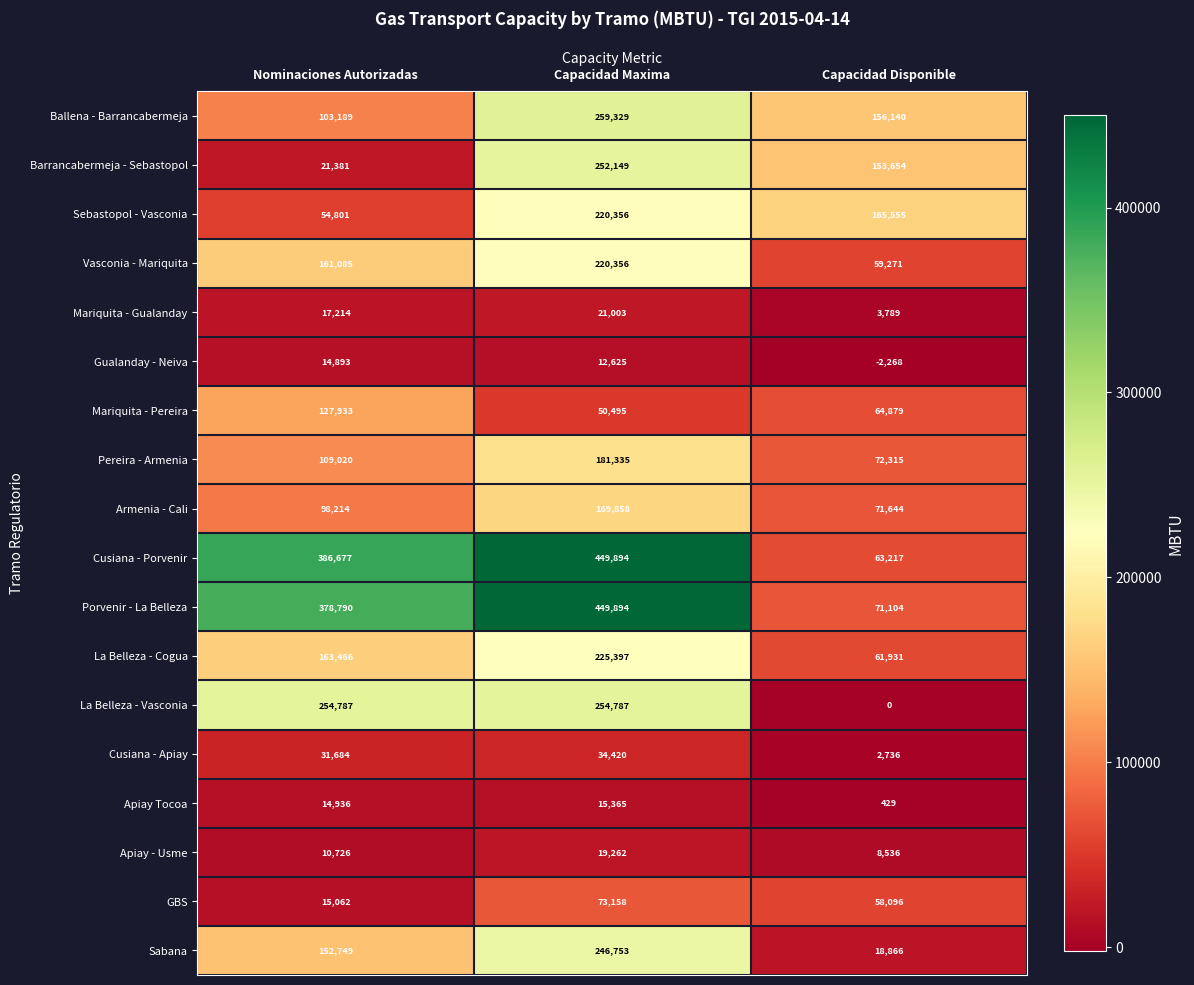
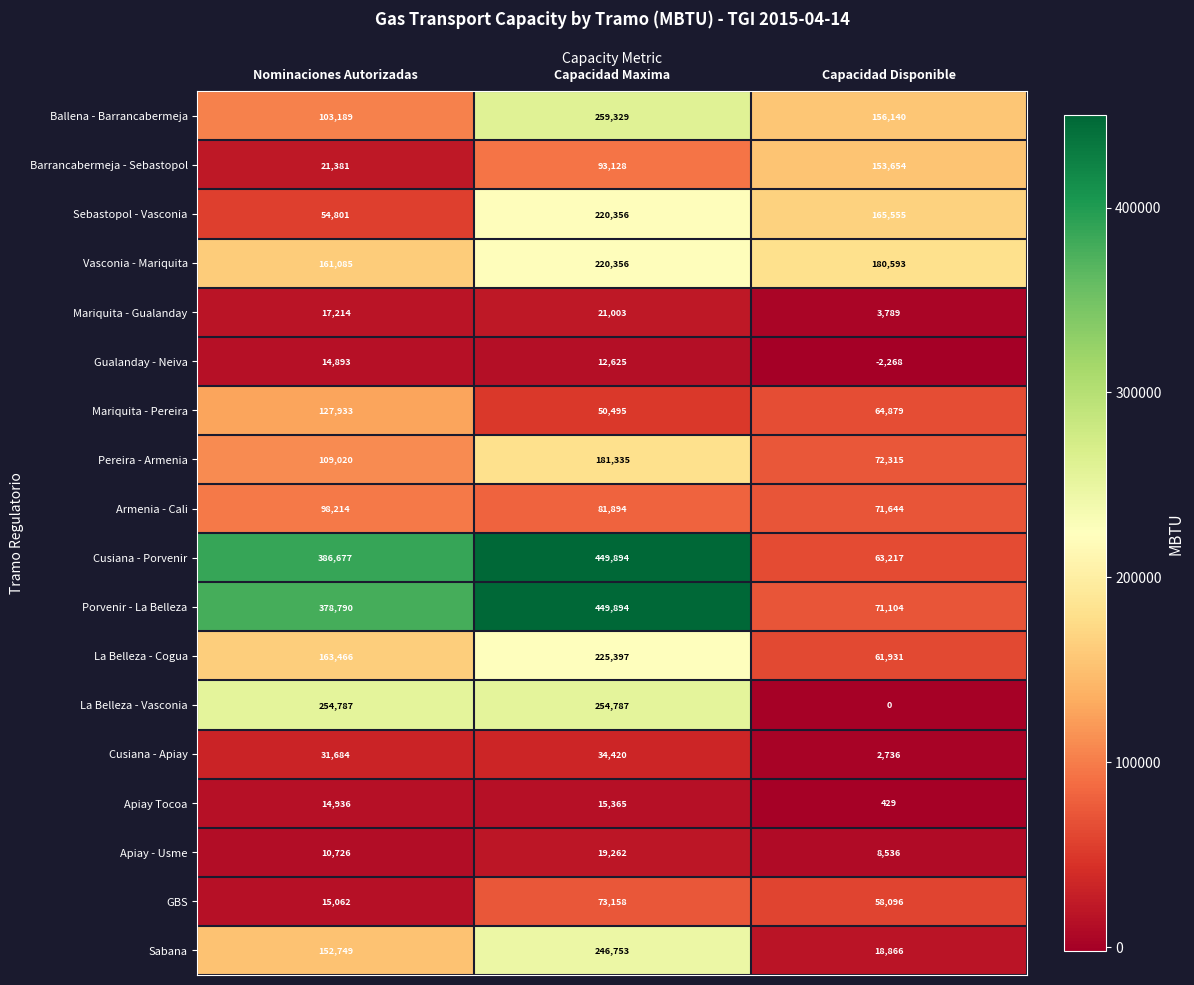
  {
    "Ballena - Barrancabermeja": {
      "Nominaciones Autorizadas": "103,189",
      "Capacidad Maxima": "259,329",
      "Capacidad Disponible": "156,140"
    },
    "Barrancabermeja - Sebastopol": {
      "Nominaciones Autorizadas": "21,381",
-     "Capacidad Maxima": "252,149",
+     "Capacidad Maxima": "93,128",
      "Capacidad Disponible": "153,654"
    },
    "Sebastopol - Vasconia": {
      "Nominaciones Autorizadas": "54,801",
      "Capacidad Maxima": "220,356",
      "Capacidad Disponible": "165,555"
    },
    "Vasconia - Mariquita": {
      "Nominaciones Autorizadas": "161,085",
      "Capacidad Maxima": "220,356",
-     "Capacidad Disponible": "59,271"
+     "Capacidad Disponible": "180,593"
    },
    "Mariquita - Gualanday": {
      "Nominaciones Autorizadas": "17,214",
      "Capacidad Maxima": "21,003",
      "Capacidad Disponible": "3,789"
    },
    "Gualanday - Neiva": {
      "Nominaciones Autorizadas": "14,893",
      "Capacidad Maxima": "12,625",
      "Capacidad Disponible": "-2,268"
    },
    "Mariquita - Pereira": {
      "Nominaciones Autorizadas": "127,933",
      "Capacidad Maxima": "50,495",
      "Capacidad Disponible": "64,879"
    },
    "Pereira - Armenia": {
      "Nominaciones Autorizadas": "109,020",
      "Capacidad Maxima": "181,335",
      "Capacidad Disponible": "72,315"
    },
    "Armenia - Cali": {
      "Nominaciones Autorizadas": "98,214",
-     "Capacidad Maxima": "169,858",
+     "Capacidad Maxima": "81,894",
      "Capacidad Disponible": "71,644"
    },
    "Cusiana - Porvenir": {
      "Nominaciones Autorizadas": "386,677",
      "Capacidad Maxima": "449,894",
      "Capacidad Disponible": "63,217"
    },
    "Porvenir - La Belleza": {
      "Nominaciones Autorizadas": "378,790",
      "Capacidad Maxima": "449,894",
      "Capacidad Disponible": "71,104"
    },
    "La Belleza - Cogua": {
      "Nominaciones Autorizadas": "163,466",
      "Capacidad Maxima": "225,397",
      "Capacidad Disponible": "61,931"
    },
    "La Belleza - Vasconia": {
      "Nominaciones Autorizadas": "254,787",
      "Capacidad Maxima": "254,787",
      "Capacidad Disponible": "0"
    },
    "Cusiana - Apiay": {
      "Nominaciones Autorizadas": "31,684",
      "Capacidad Maxima": "34,420",
      "Capacidad Disponible": "2,736"
    },
    "Apiay Tocoa": {
      "Nominaciones Autorizadas": "14,936",
      "Capacidad Maxima": "15,365",
      "Capacidad Disponible": "429"
    },
    "Apiay - Usme": {
      "Nominaciones Autorizadas": "10,726",
      "Capacidad Maxima": "19,262",
      "Capacidad Disponible": "8,536"
    },
    "GBS": {
      "Nominaciones Autorizadas": "15,062",
      "Capacidad Maxima": "73,158",
      "Capacidad Disponible": "58,096"
    },
    "Sabana": {
      "Nominaciones Autorizadas": "152,749",
      "Capacidad Maxima": "246,753",
      "Capacidad Disponible": "18,866"
    }
  }
